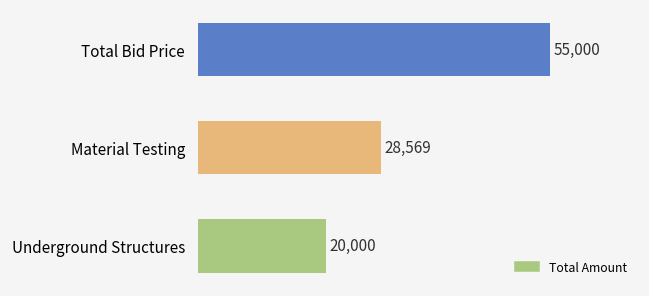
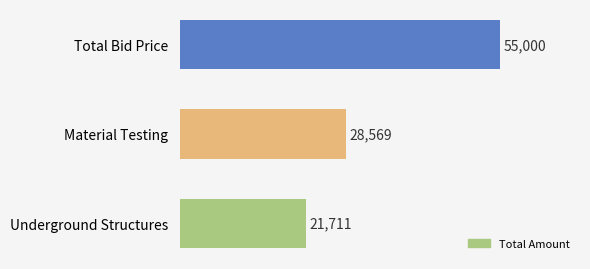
  {
    "Total Bid Price": "55,000",
    "Material Testing": "28,569",
-   "Underground Structures": "20,000"
+   "Underground Structures": "21,711"
  }
